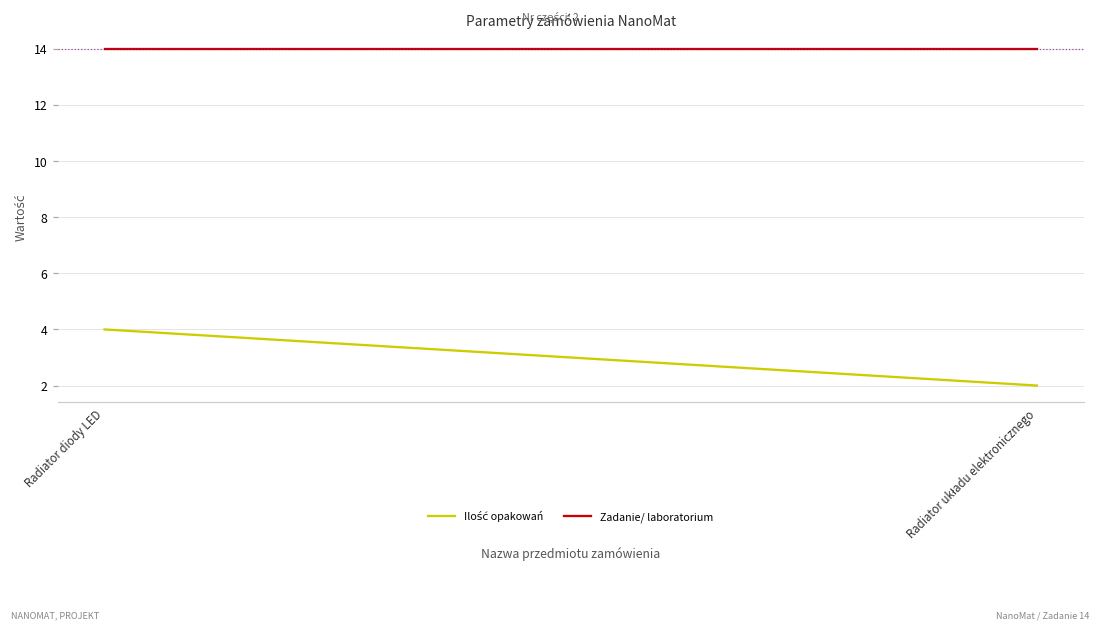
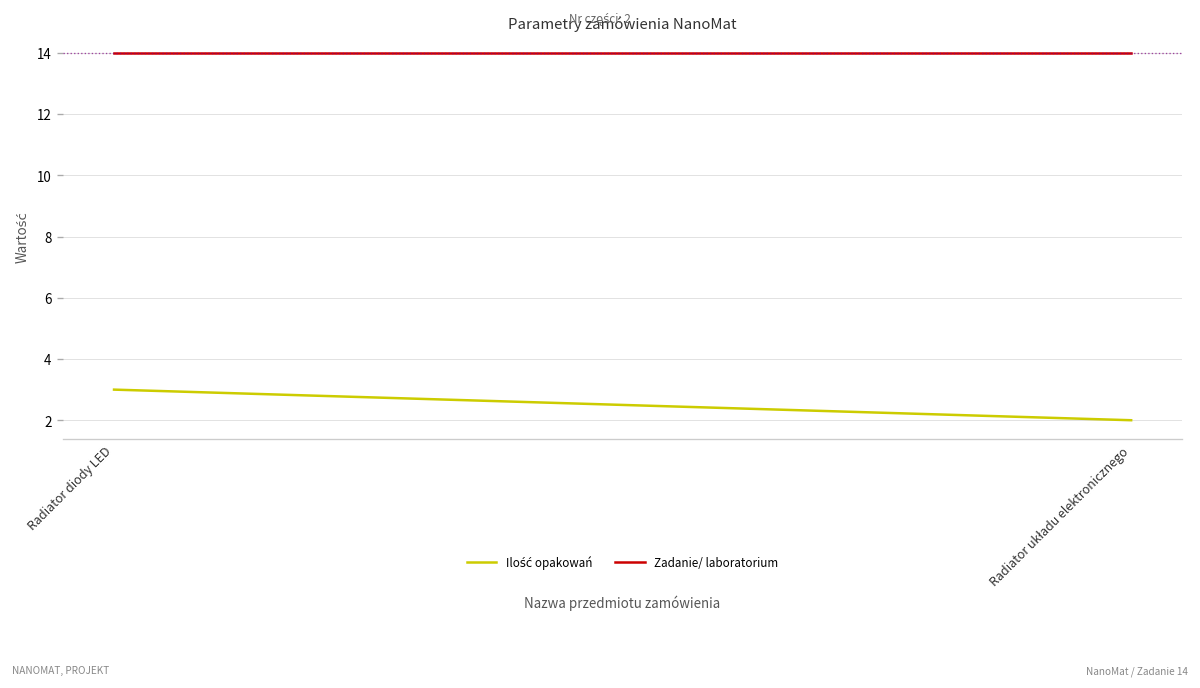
  {
    "Ilość opakowań": {
-     "Radiator diody LED": 4,
+     "Radiator diody LED": 3,
      "Radiator układu elektronicznego": 2
    },
    "Zadanie/ laboratorium": {
      "Radiator diody LED": 14,
      "Radiator układu elektronicznego": 14
    }
  }
